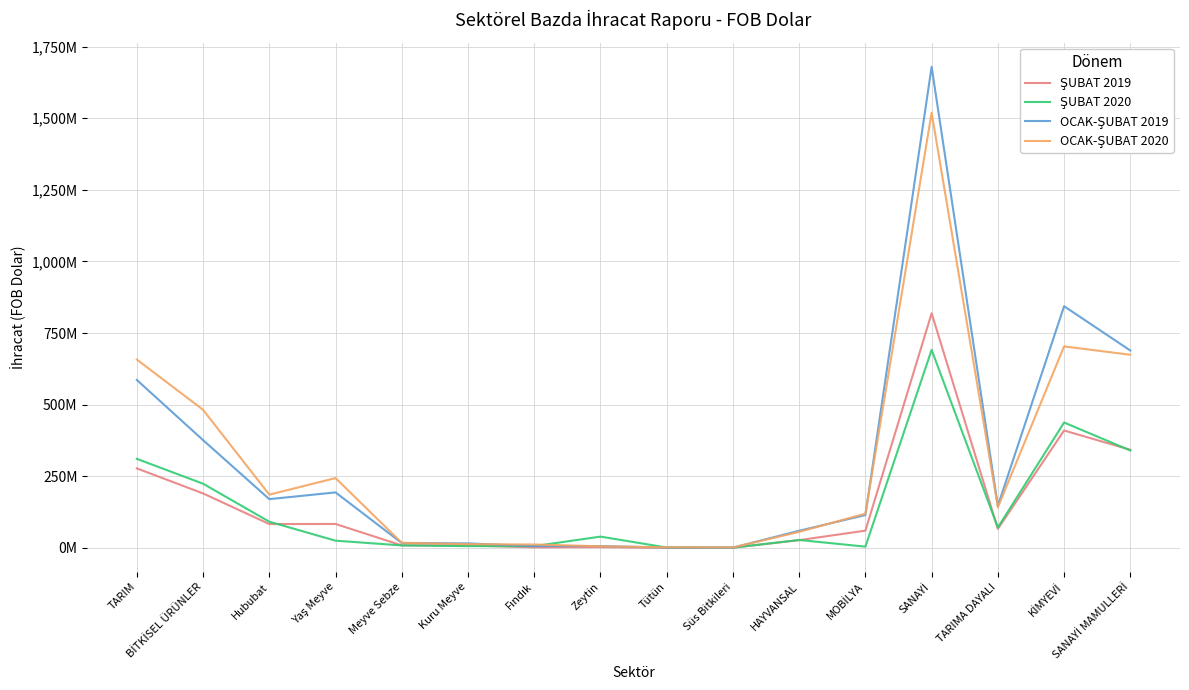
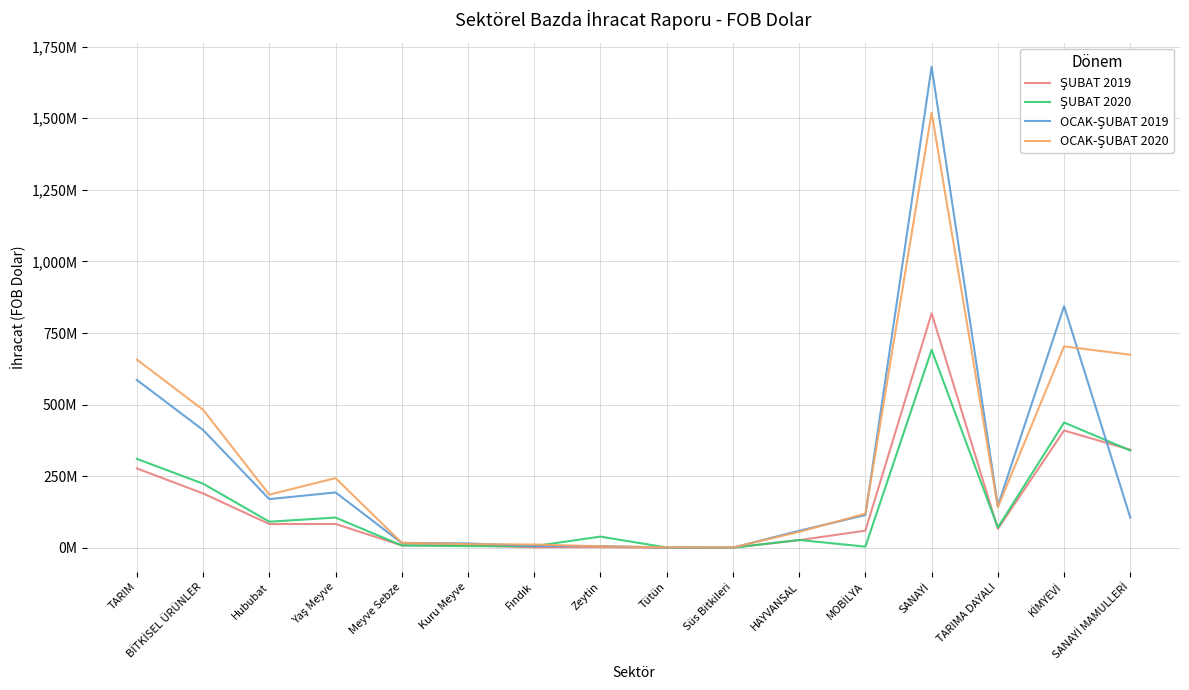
  {
    "ŞUBAT 2020": {
      "TARIM": "310,000,000",
      "BİTKİSEL ÜRÜNLER": "220,000,000",
-     "Yaş Meyve": "30,000,000",
+     "Yaş Meyve": "110,000,000",
      "Zeytin": "40,000,000",
      "MOBİLYA": "0",
      "SANAYİ": "690,000,000",
      "KİMYEVİ": "440,000,000"
    },
    "OCAK-ŞUBAT 2019": {
      "TARIM": "590,000,000",
-     "BİTKİSEL ÜRÜNLER": "380,000,000",
+     "BİTKİSEL ÜRÜNLER": "410,000,000",
      "Hububat": "170,000,000",
      "Yaş Meyve": "190,000,000",
      "SANAYİ": "1,680,000,000",
      "KİMYEVİ": "840,000,000",
-     "SANAYİ MAMULLERİ": "690,000,000"
+     "SANAYİ MAMULLERİ": "110,000,000"
    }
  }
